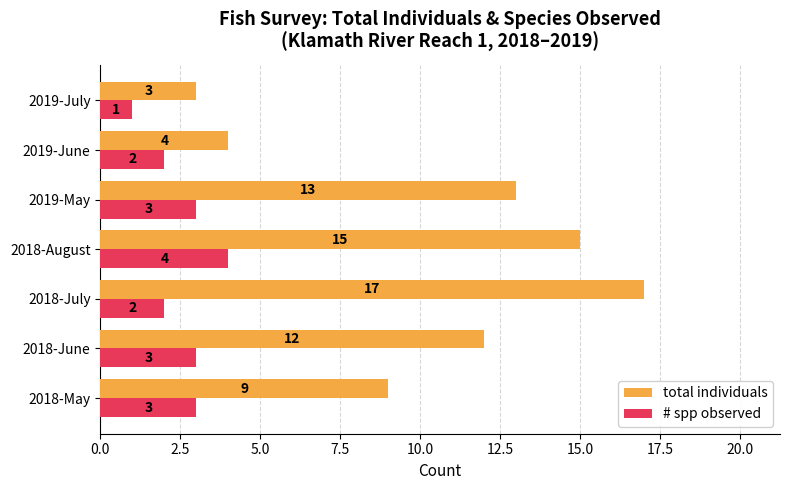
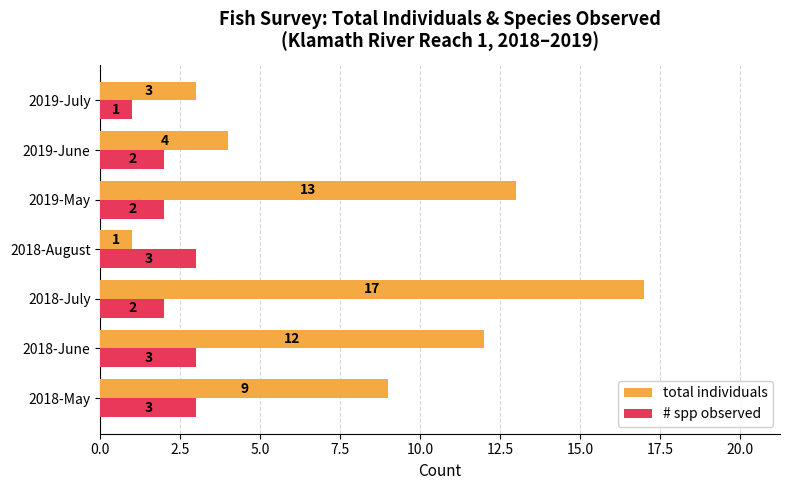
  {
    "total individuals": {
      "2019-July": 3,
      "2019-June": 4,
      "2019-May": 13,
-     "2018-August": 15,
+     "2018-August": 1,
      "2018-July": 17,
      "2018-June": 12,
      "2018-May": 9
    },
    "# spp observed": {
      "2019-July": 1,
      "2019-June": 2,
-     "2019-May": 3,
-     "2018-August": 4,
+     "2019-May": 2,
+     "2018-August": 3,
      "2018-July": 2,
      "2018-June": 3,
      "2018-May": 3
    }
  }
